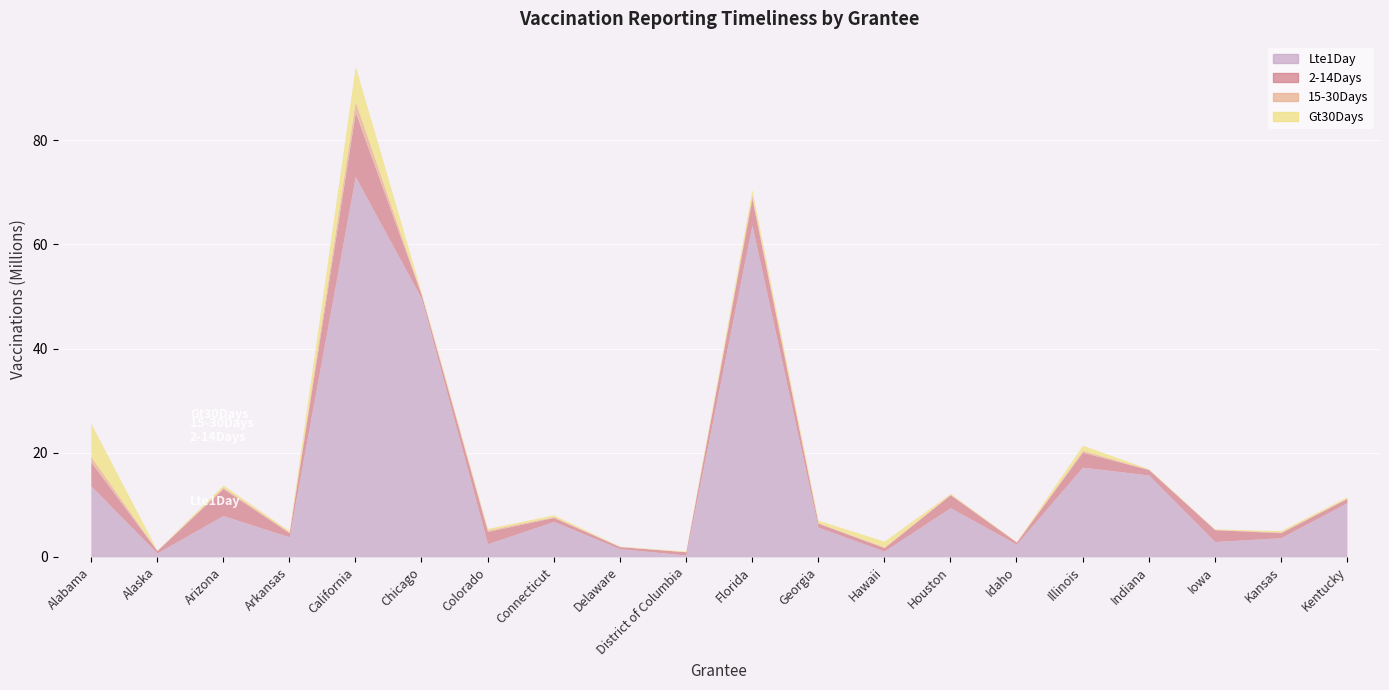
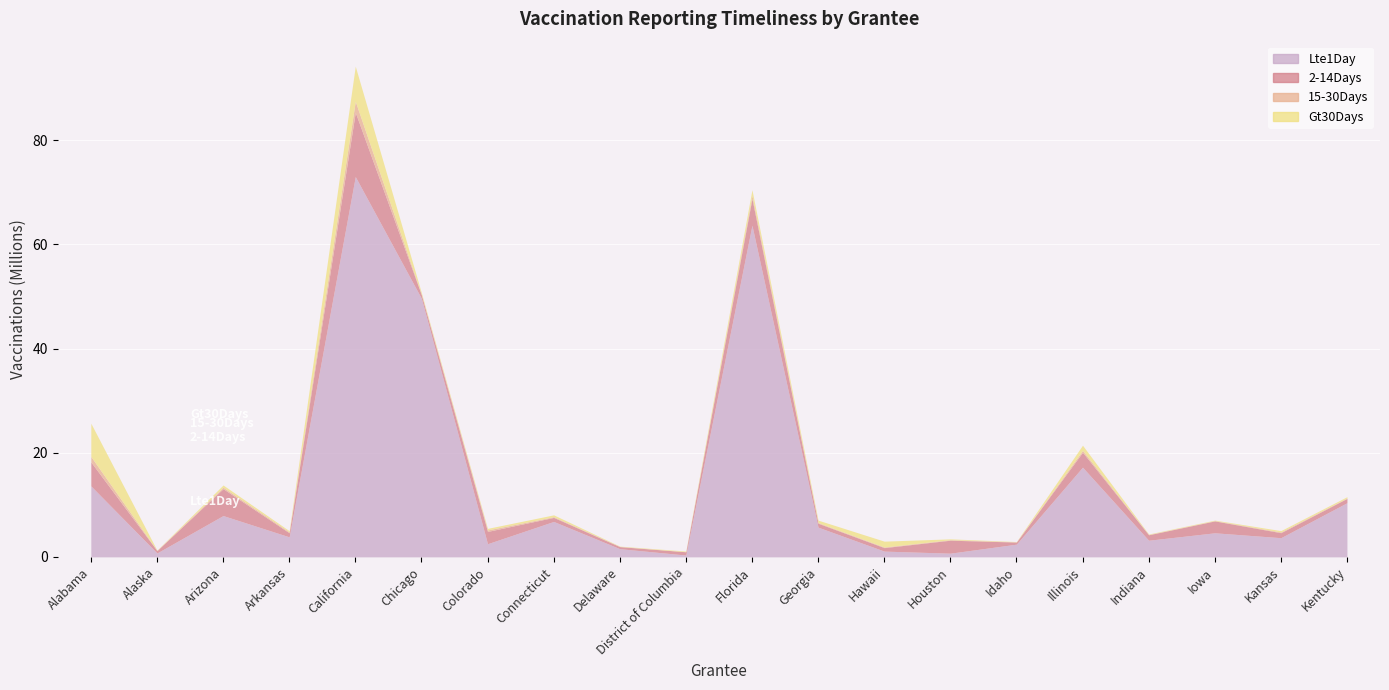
  {
    "Lte1Day": {
      "Alabama": 14,
      "Arizona": 8,
      "Arkansas": 4,
      "California": 73,
      "Chicago": 50,
      "Colorado": 3,
      "Connecticut": 7,
      "Florida": 64,
      "Georgia": 6,
      "Hawaii": 1,
-     "Houston": 9,
+     "Houston": 1,
      "Illinois": 17,
-     "Indiana": 16,
-     "Iowa": 3,
+     "Indiana": 3,
+     "Iowa": 5,
      "Kansas": 4,
      "Kentucky": 10
    }
  }
